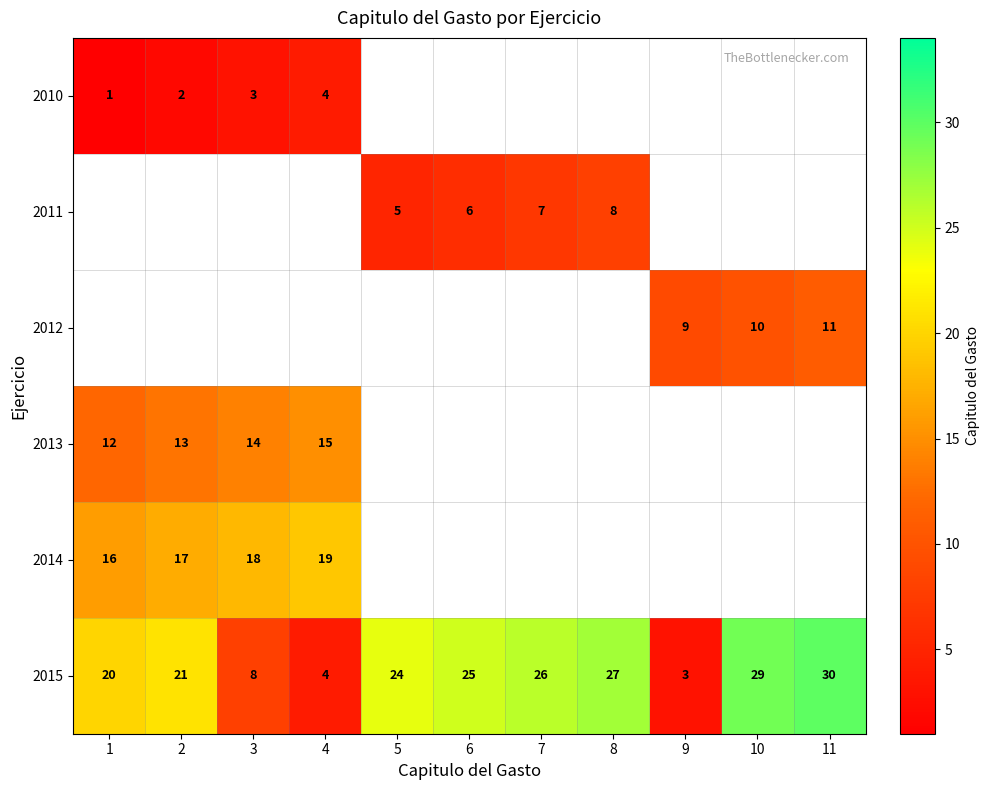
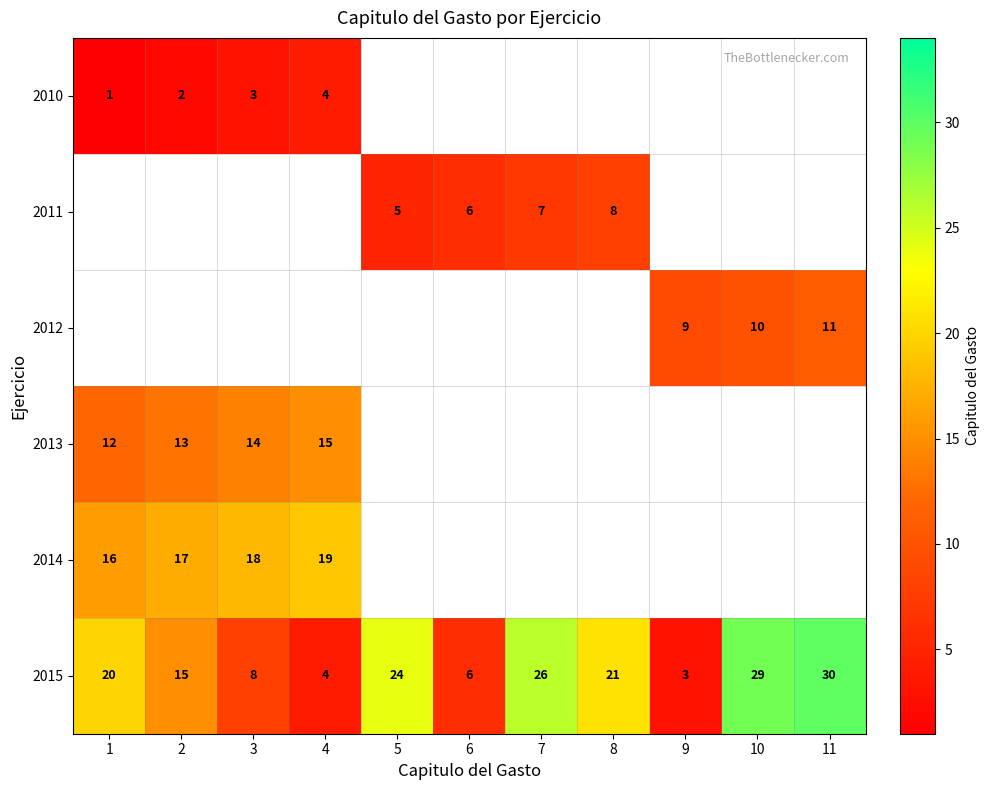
  {
    "2010": {
      "1": 1,
      "2": 2,
      "3": 3,
      "4": 4
    },
    "2011": {
      "5": 5,
      "6": 6,
      "7": 7,
      "8": 8
    },
    "2012": {
      "9": 9,
      "10": 10,
      "11": 11
    },
    "2013": {
      "1": 12,
      "2": 13,
      "3": 14,
      "4": 15
    },
    "2014": {
      "1": 16,
      "2": 17,
      "3": 18,
      "4": 19
    },
    "2015": {
      "1": 20,
-     "2": 21,
+     "2": 15,
      "3": 8,
      "4": 4,
      "5": 24,
-     "6": 25,
+     "6": 6,
      "7": 26,
-     "8": 27,
+     "8": 21,
      "9": 3,
      "10": 29,
      "11": 30
    }
  }
